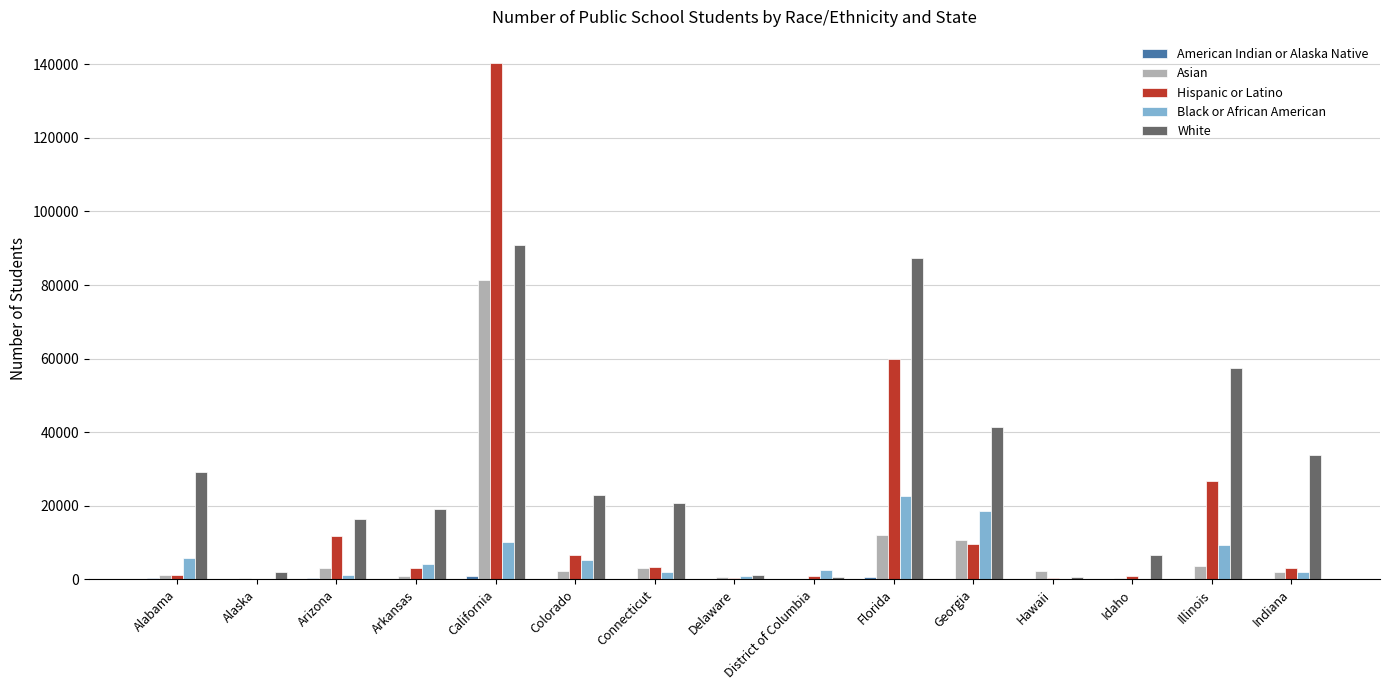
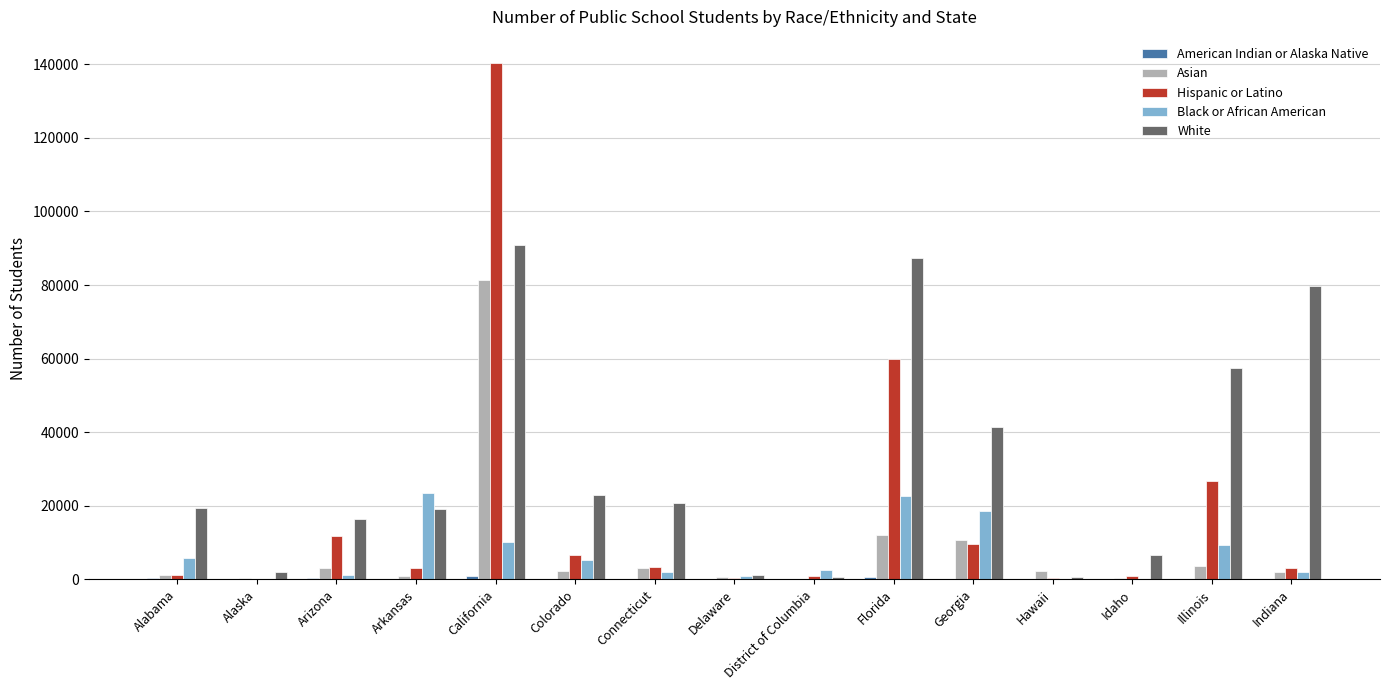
  {
    "American Indian or Alaska Native": {
      "California": 1000
    },
    "Asian": {
      "Alabama": 1000,
      "Arizona": 3000,
      "Arkansas": 1000,
      "California": 81000,
      "Colorado": 2000,
      "Connecticut": 3000,
      "Delaware": 1000,
      "Florida": 12000,
      "Georgia": 11000,
      "Hawaii": 2000,
      "Illinois": 4000,
      "Indiana": 2000
    },
    "Hispanic or Latino": {
      "Alabama": 1000,
      "Arizona": 12000,
      "Arkansas": 3000,
      "California": 140000,
      "Colorado": 7000,
      "Connecticut": 3000,
      "District of Columbia": 1000,
      "Florida": 60000,
      "Georgia": 10000,
      "Idaho": 1000,
      "Illinois": 27000,
      "Indiana": 3000
    },
    "Black or African American": {
      "Alabama": 6000,
      "Arizona": 1000,
-     "Arkansas": 4000,
+     "Arkansas": 24000,
      "California": 10000,
      "Colorado": 5000,
      "Connecticut": 2000,
      "Delaware": 1000,
      "District of Columbia": 2000,
      "Florida": 23000,
      "Georgia": 18000,
      "Illinois": 9000,
      "Indiana": 2000
    },
    "White": {
-     "Alabama": 29000,
+     "Alabama": 19000,
      "Alaska": 2000,
      "Arizona": 16000,
      "Arkansas": 19000,
      "California": 91000,
      "Colorado": 23000,
      "Connecticut": 21000,
      "Delaware": 1000,
      "District of Columbia": 1000,
      "Florida": 87000,
      "Georgia": 41000,
      "Idaho": 7000,
      "Illinois": 57000,
-     "Indiana": 34000
+     "Indiana": 80000
    }
  }
